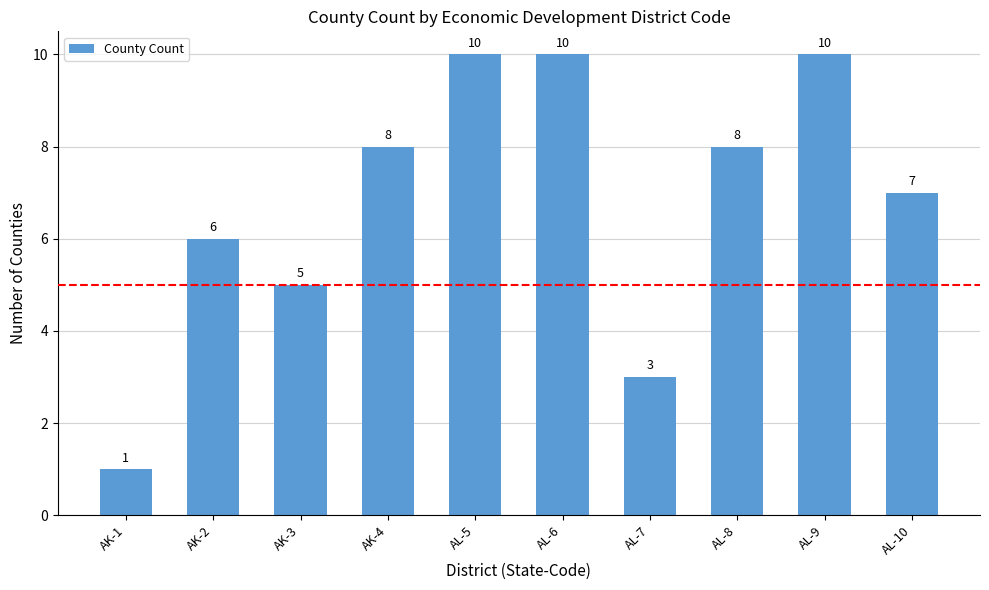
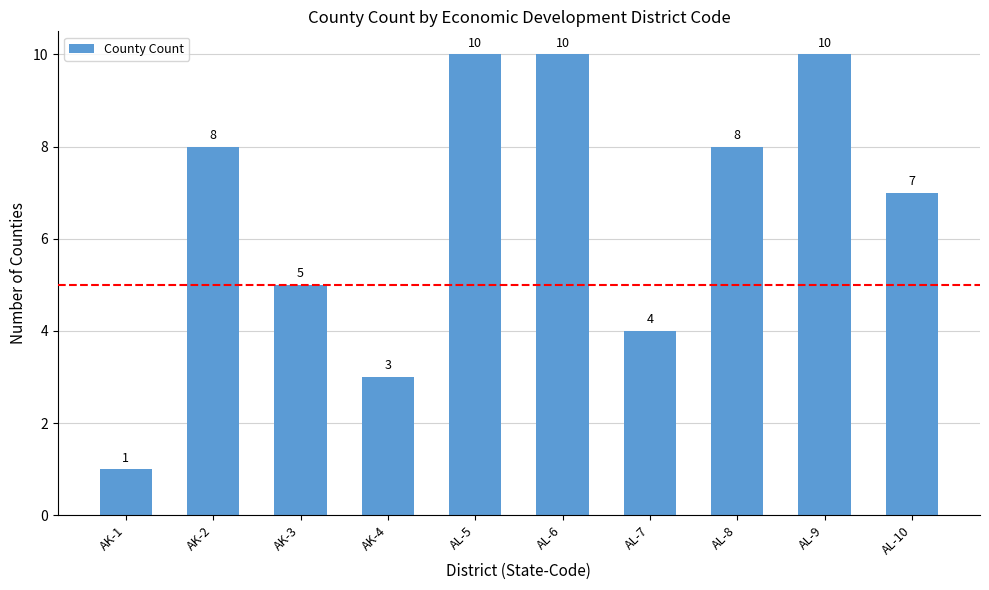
  {
    "AK-1": 1,
-   "AK-2": 6,
+   "AK-2": 8,
    "AK-3": 5,
-   "AK-4": 8,
+   "AK-4": 3,
    "AL-5": 10,
    "AL-6": 10,
-   "AL-7": 3,
+   "AL-7": 4,
    "AL-8": 8,
    "AL-9": 10,
    "AL-10": 7
  }
